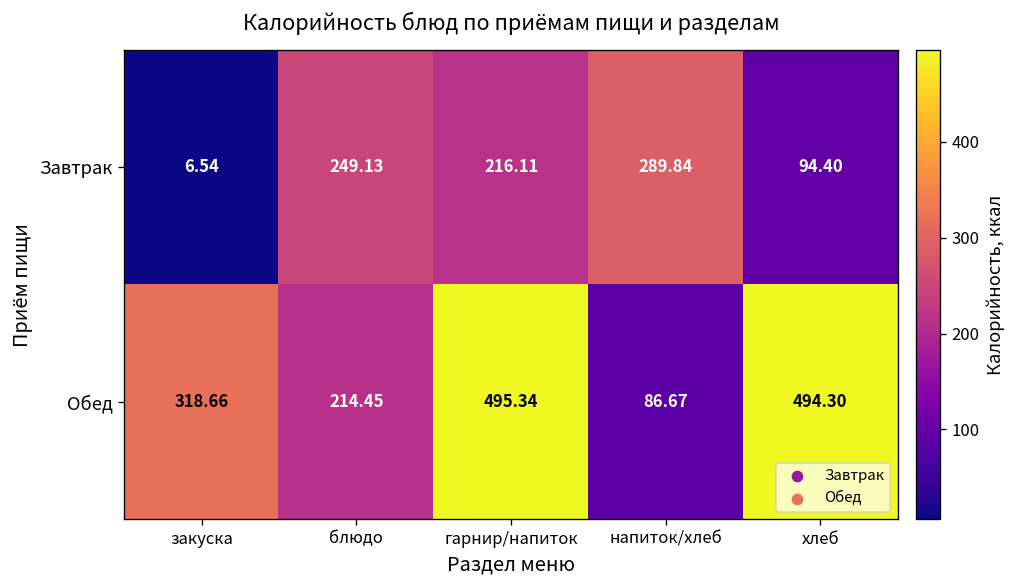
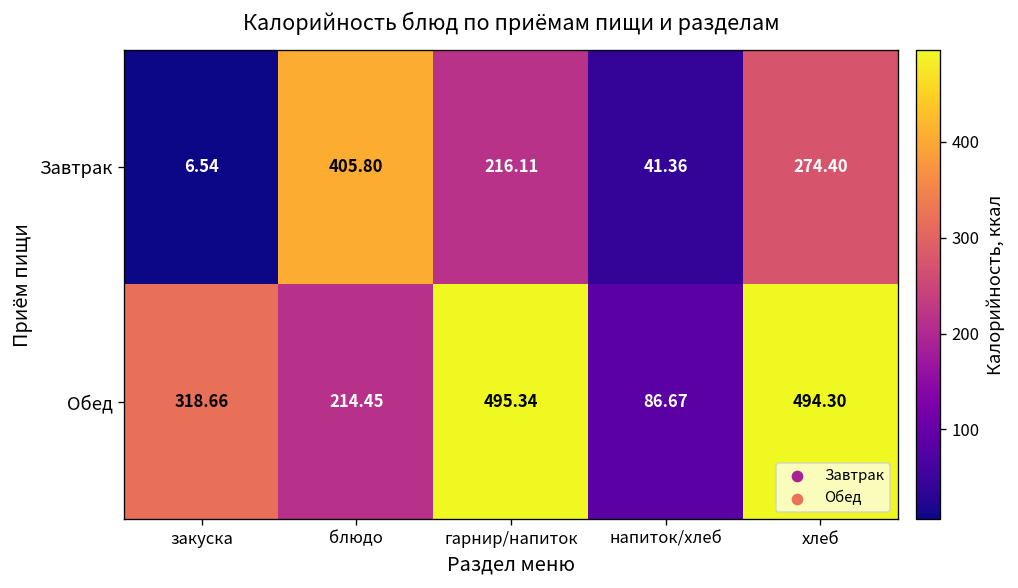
  {
    "Завтрак": {
      "закуска": 6.54,
-     "блюдо": 249.13,
+     "блюдо": 405.80,
      "гарнир/напиток": 216.11,
-     "напиток/хлеб": 289.84,
-     "хлеб": 94.40
+     "напиток/хлеб": 41.36,
+     "хлеб": 274.40
    },
    "Обед": {
      "закуска": 318.66,
      "блюдо": 214.45,
      "гарнир/напиток": 495.34,
      "напиток/хлеб": 86.67,
      "хлеб": 494.30
    }
  }
